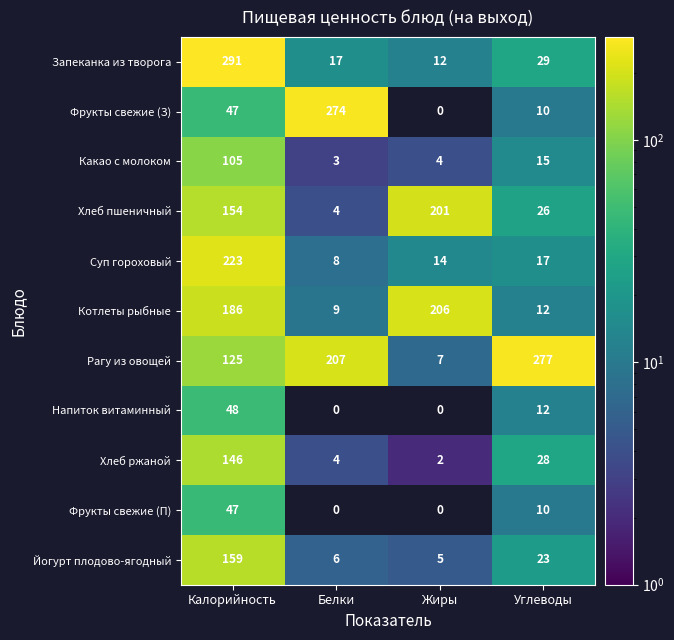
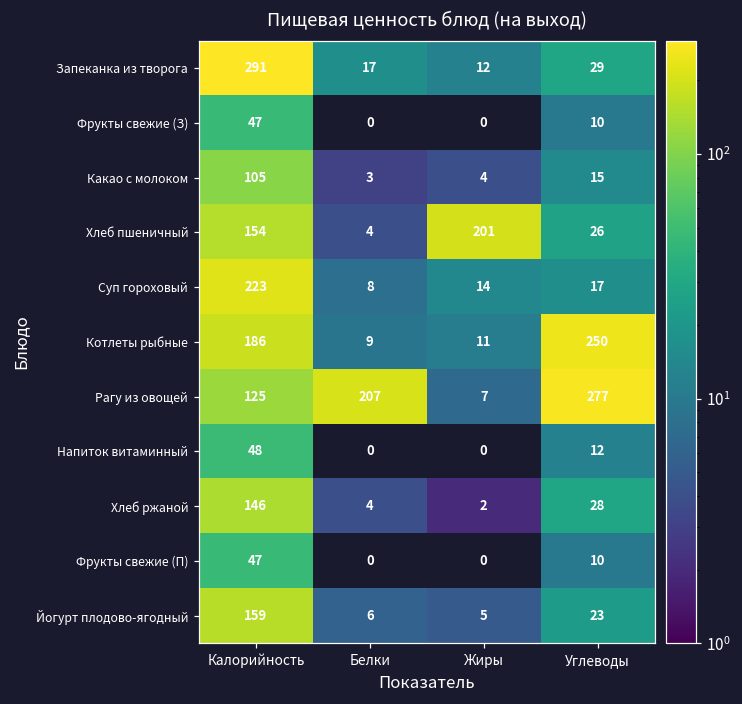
  {
    "Запеканка из творога": {
      "Калорийность": 291,
      "Белки": 17,
      "Жиры": 12,
      "Углеводы": 29
    },
    "Фрукты свежие (З)": {
      "Калорийность": 47,
-     "Белки": 274,
+     "Белки": 0,
      "Жиры": 0,
      "Углеводы": 10
    },
    "Какао с молоком": {
      "Калорийность": 105,
      "Белки": 3,
      "Жиры": 4,
      "Углеводы": 15
    },
    "Хлеб пшеничный": {
      "Калорийность": 154,
      "Белки": 4,
      "Жиры": 201,
      "Углеводы": 26
    },
    "Суп гороховый": {
      "Калорийность": 223,
      "Белки": 8,
      "Жиры": 14,
      "Углеводы": 17
    },
    "Котлеты рыбные": {
      "Калорийность": 186,
      "Белки": 9,
-     "Жиры": 206,
-     "Углеводы": 12
+     "Жиры": 11,
+     "Углеводы": 250
    },
    "Рагу из овощей": {
      "Калорийность": 125,
      "Белки": 207,
      "Жиры": 7,
      "Углеводы": 277
    },
    "Напиток витаминный": {
      "Калорийность": 48,
      "Белки": 0,
      "Жиры": 0,
      "Углеводы": 12
    },
    "Хлеб ржаной": {
      "Калорийность": 146,
      "Белки": 4,
      "Жиры": 2,
      "Углеводы": 28
    },
    "Фрукты свежие (П)": {
      "Калорийность": 47,
      "Белки": 0,
      "Жиры": 0,
      "Углеводы": 10
    },
    "Йогурт плодово-ягодный": {
      "Калорийность": 159,
      "Белки": 6,
      "Жиры": 5,
      "Углеводы": 23
    }
  }
